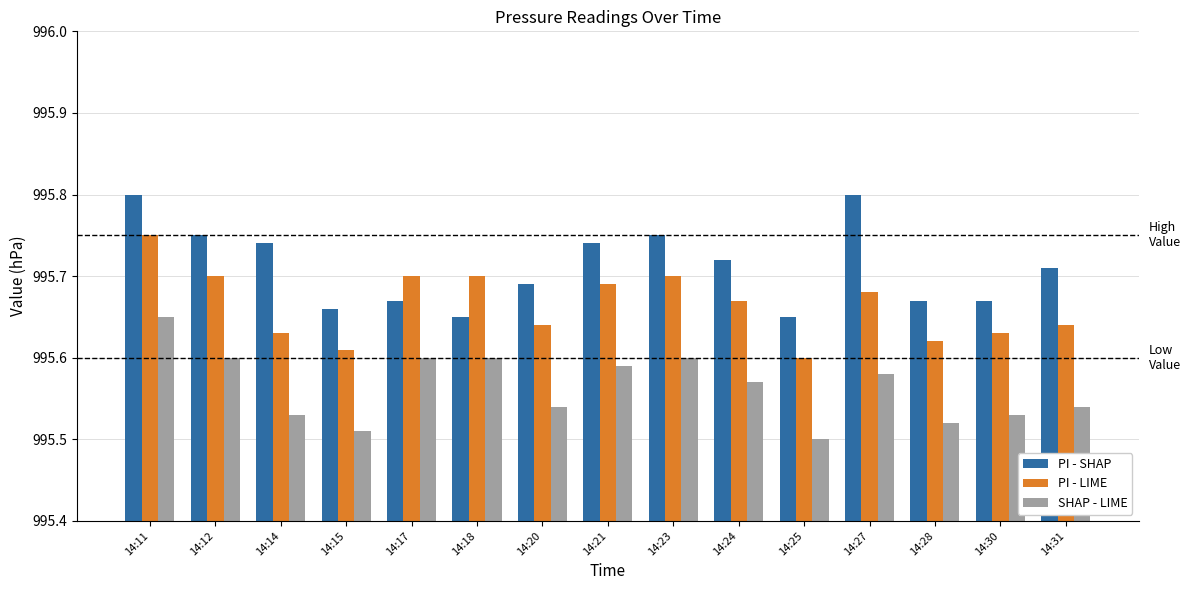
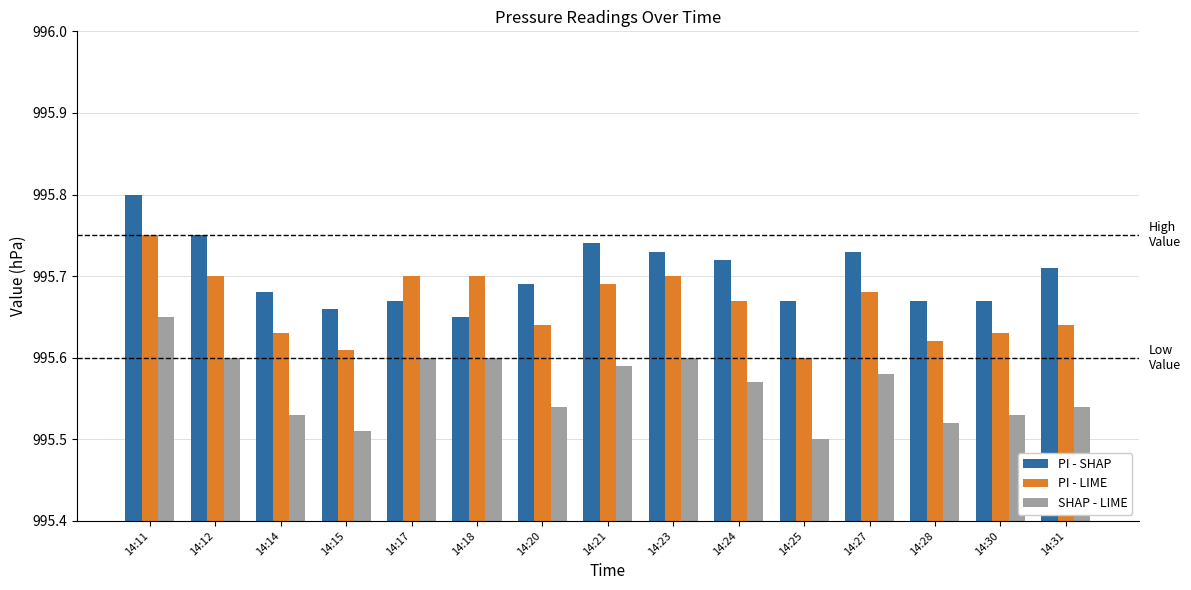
  {
    "PI - SHAP": {
      "14:11": 995.80,
      "14:12": 995.75,
-     "14:14": 995.74,
+     "14:14": 995.68,
      "14:15": 995.66,
      "14:17": 995.67,
      "14:18": 995.65,
      "14:20": 995.69,
      "14:21": 995.74,
-     "14:23": 995.75,
+     "14:23": 995.73,
      "14:24": 995.72,
-     "14:25": 995.65,
-     "14:27": 995.80,
+     "14:25": 995.67,
+     "14:27": 995.73,
      "14:28": 995.67,
      "14:30": 995.67,
      "14:31": 995.71
    },
    "PI - LIME": {
      "14:11": 995.75,
      "14:12": 995.70,
      "14:14": 995.63,
      "14:15": 995.61,
      "14:17": 995.70,
      "14:18": 995.70,
      "14:20": 995.64,
      "14:21": 995.69,
      "14:23": 995.70,
      "14:24": 995.67,
      "14:25": 995.60,
      "14:27": 995.68,
      "14:28": 995.62,
      "14:30": 995.63,
      "14:31": 995.64
    },
    "SHAP - LIME": {
      "14:11": 995.65,
      "14:12": 995.60,
      "14:14": 995.53,
      "14:15": 995.51,
      "14:17": 995.60,
      "14:18": 995.60,
      "14:20": 995.54,
      "14:21": 995.59,
      "14:23": 995.60,
      "14:24": 995.57,
      "14:25": 995.50,
      "14:27": 995.58,
      "14:28": 995.52,
      "14:30": 995.53,
      "14:31": 995.54
    }
  }
